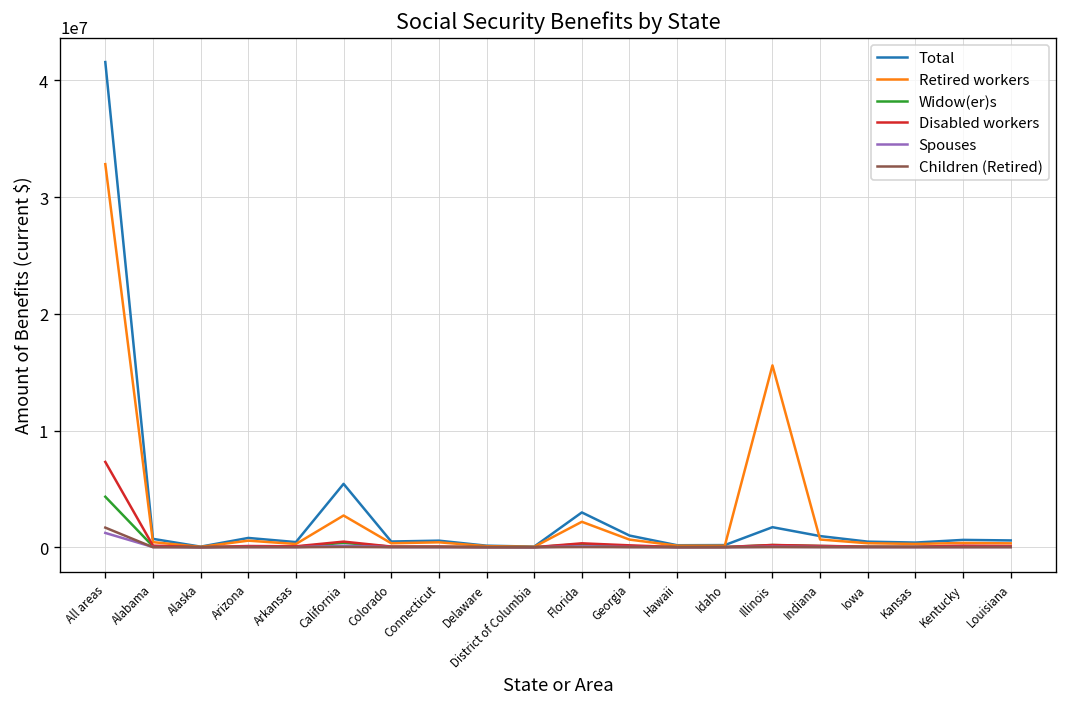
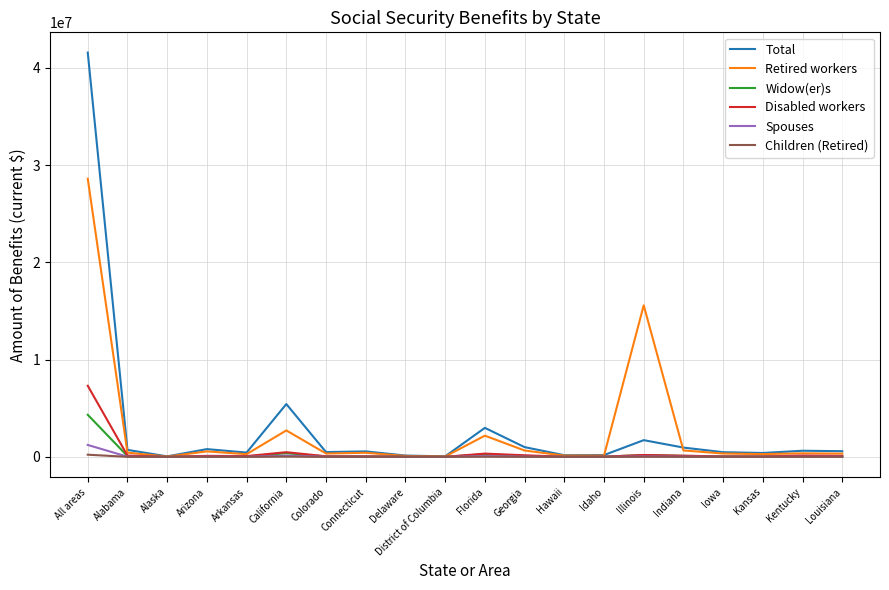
  {
    "Total": {
      "All areas": 42000000,
      "Alabama": 1000000,
      "California": 5000000,
      "Florida": 3000000,
      "Georgia": 1000000,
      "Illinois": 2000000,
      "Indiana": 1000000,
      "Kentucky": 1000000
    },
    "Retired workers": {
-     "All areas": 33000000,
+     "All areas": 29000000,
      "Alabama": 0,
      "California": 3000000,
      "Florida": 2000000,
      "Georgia": 1000000,
      "Illinois": 16000000,
      "Indiana": 1000000
    },
    "Widow(er)s": {
      "All areas": 4000000
    },
    "Disabled workers": {
      "All areas": 7000000
    },
    "Spouses": {
      "All areas": 1000000
    },
    "Children (Retired)": {
-     "All areas": 2000000
+     "All areas": 0
    }
  }
